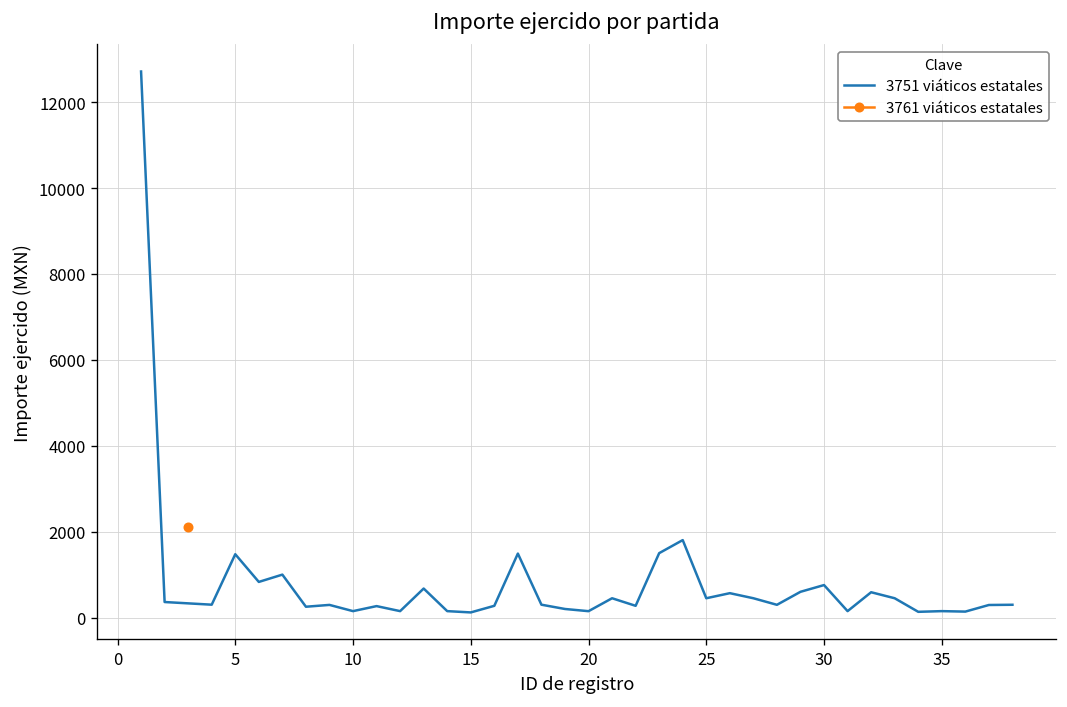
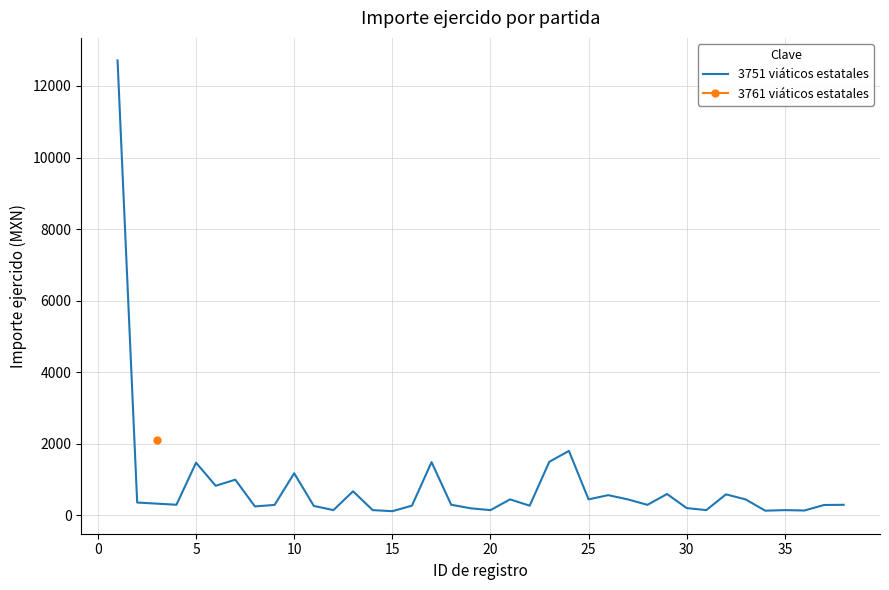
  {
    "3751 viáticos estatales": {
      "5": 1500,
-     "10": 200,
+     "10": 1200,
      "15": 100,
      "20": 100,
      "25": 500,
-     "30": 800,
+     "30": 200,
      "35": 200
    }
  }
